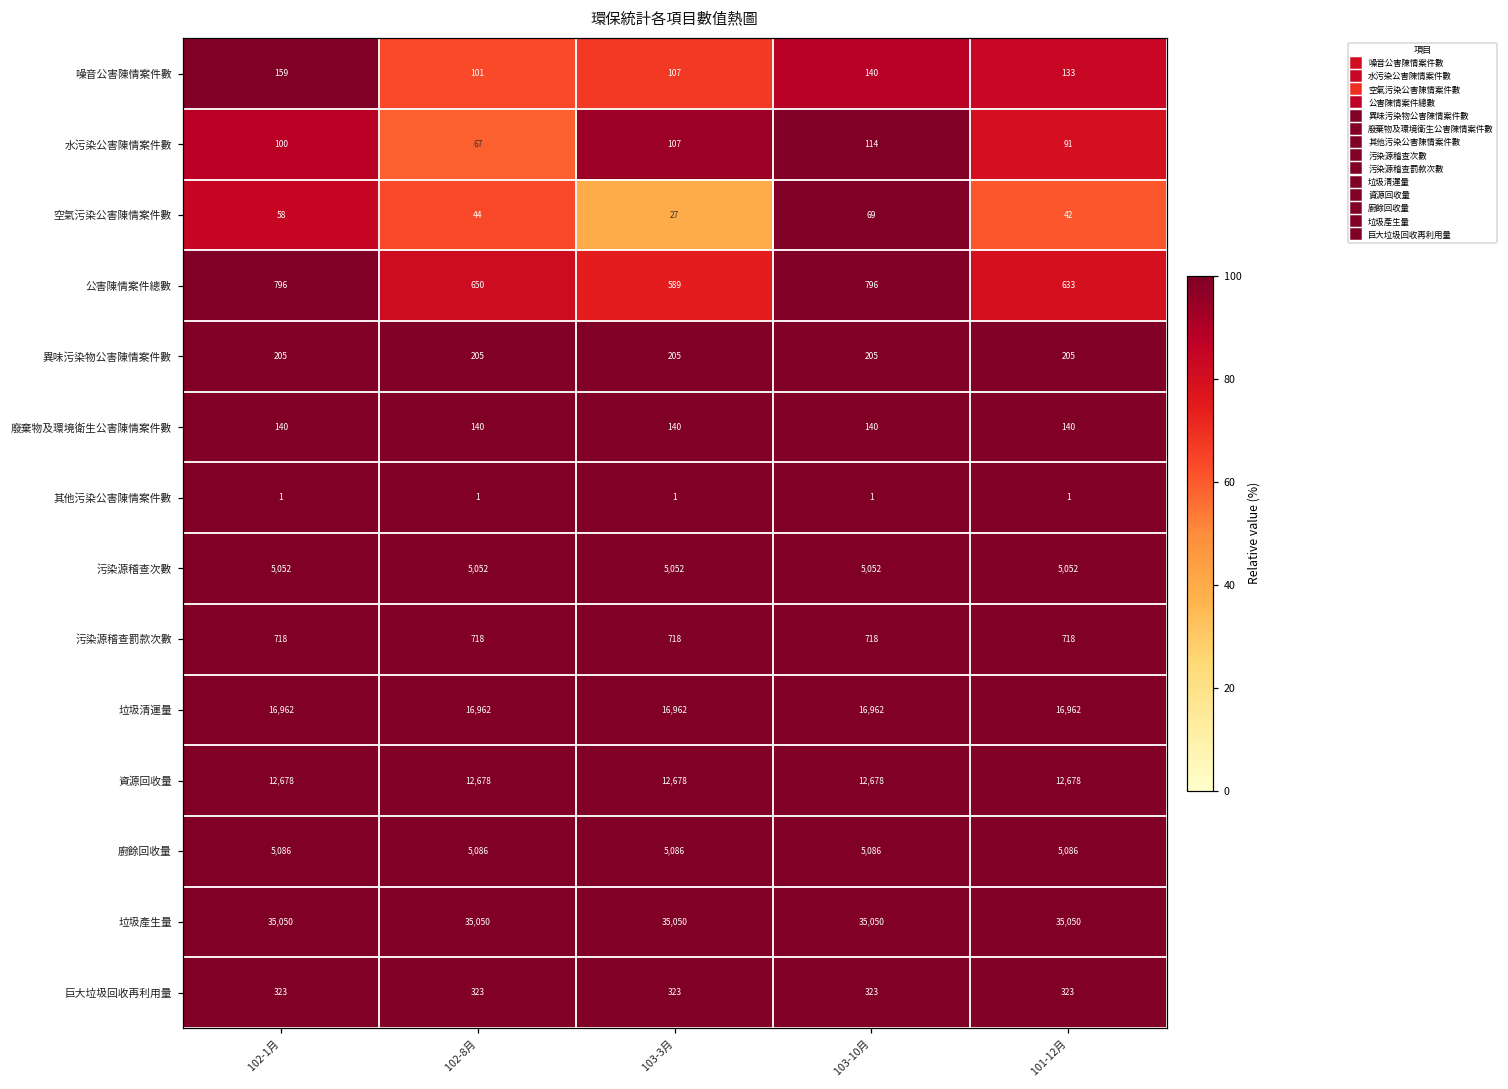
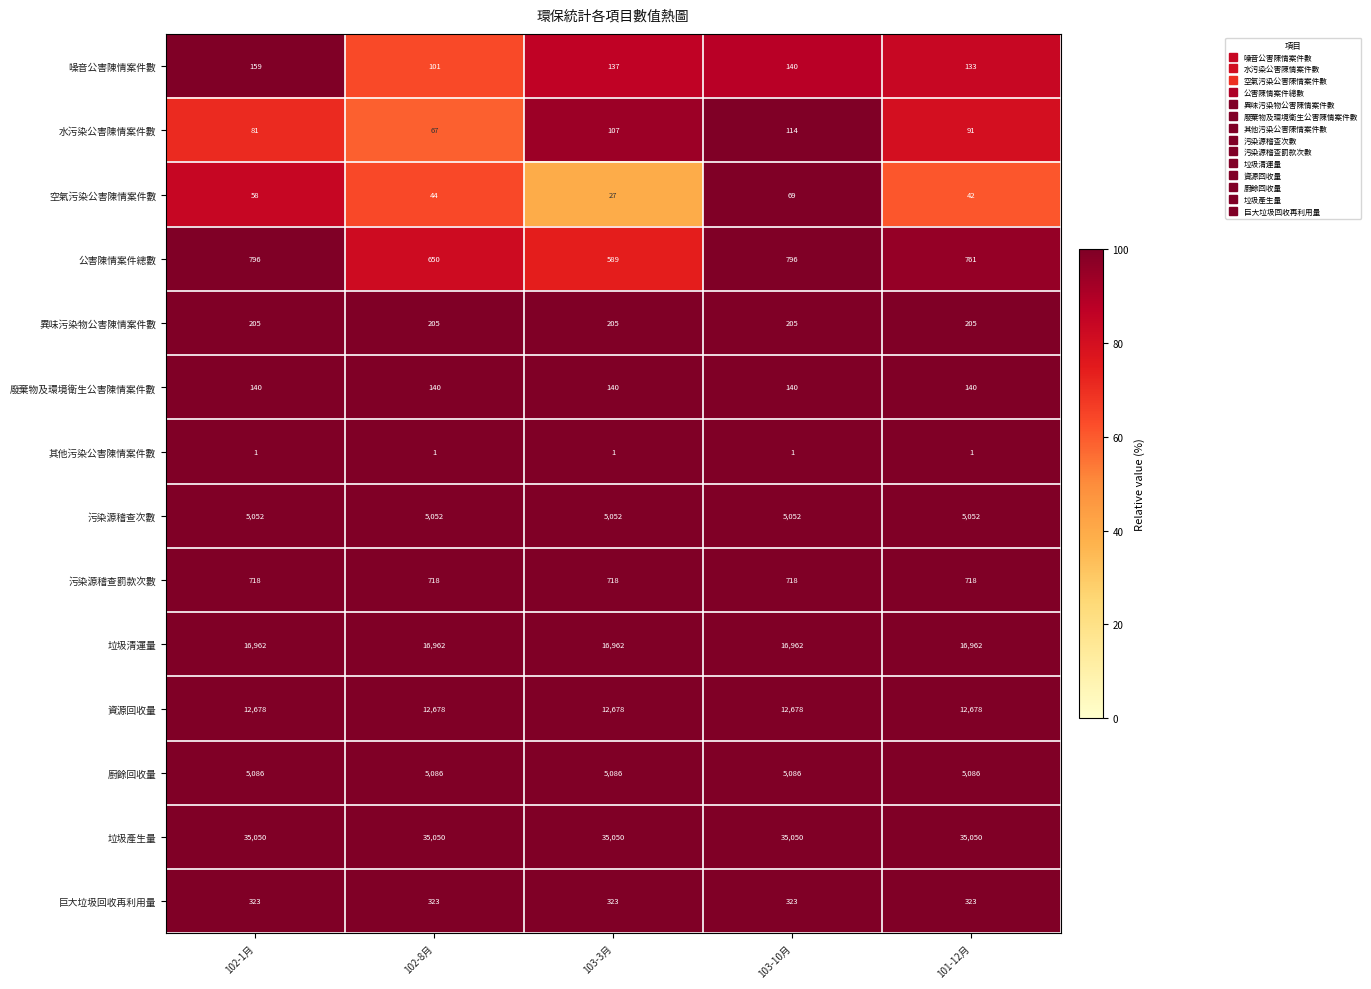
  {
    "噪音公害陳情案件數": {
      "102-1月": "159",
      "102-8月": "101",
-     "103-3月": "107",
+     "103-3月": "137",
      "103-10月": "140",
      "101-12月": "133"
    },
    "水污染公害陳情案件數": {
-     "102-1月": "100",
+     "102-1月": "81",
      "102-8月": "67",
      "103-3月": "107",
      "103-10月": "114",
      "101-12月": "91"
    },
    "空氣污染公害陳情案件數": {
      "102-1月": "58",
      "102-8月": "44",
      "103-3月": "27",
      "103-10月": "69",
      "101-12月": "42"
    },
    "公害陳情案件總數": {
      "102-1月": "796",
      "102-8月": "650",
      "103-3月": "589",
      "103-10月": "796",
-     "101-12月": "633"
+     "101-12月": "761"
    },
    "異味污染物公害陳情案件數": {
      "102-1月": "205",
      "102-8月": "205",
      "103-3月": "205",
      "103-10月": "205",
      "101-12月": "205"
    },
    "廢棄物及環境衛生公害陳情案件數": {
      "102-1月": "140",
      "102-8月": "140",
      "103-3月": "140",
      "103-10月": "140",
      "101-12月": "140"
    },
    "其他污染公害陳情案件數": {
      "102-1月": "1",
      "102-8月": "1",
      "103-3月": "1",
      "103-10月": "1",
      "101-12月": "1"
    },
    "污染源稽查次數": {
      "102-1月": "5,052",
      "102-8月": "5,052",
      "103-3月": "5,052",
      "103-10月": "5,052",
      "101-12月": "5,052"
    },
    "污染源稽查罰款次數": {
      "102-1月": "718",
      "102-8月": "718",
      "103-3月": "718",
      "103-10月": "718",
      "101-12月": "718"
    },
    "垃圾清運量": {
      "102-1月": "16,962",
      "102-8月": "16,962",
      "103-3月": "16,962",
      "103-10月": "16,962",
      "101-12月": "16,962"
    },
    "資源回收量": {
      "102-1月": "12,678",
      "102-8月": "12,678",
      "103-3月": "12,678",
      "103-10月": "12,678",
      "101-12月": "12,678"
    },
    "廚餘回收量": {
      "102-1月": "5,086",
      "102-8月": "5,086",
      "103-3月": "5,086",
      "103-10月": "5,086",
      "101-12月": "5,086"
    },
    "垃圾產生量": {
      "102-1月": "35,050",
      "102-8月": "35,050",
      "103-3月": "35,050",
      "103-10月": "35,050",
      "101-12月": "35,050"
    },
    "巨大垃圾回收再利用量": {
      "102-1月": "323",
      "102-8月": "323",
      "103-3月": "323",
      "103-10月": "323",
      "101-12月": "323"
    }
  }
